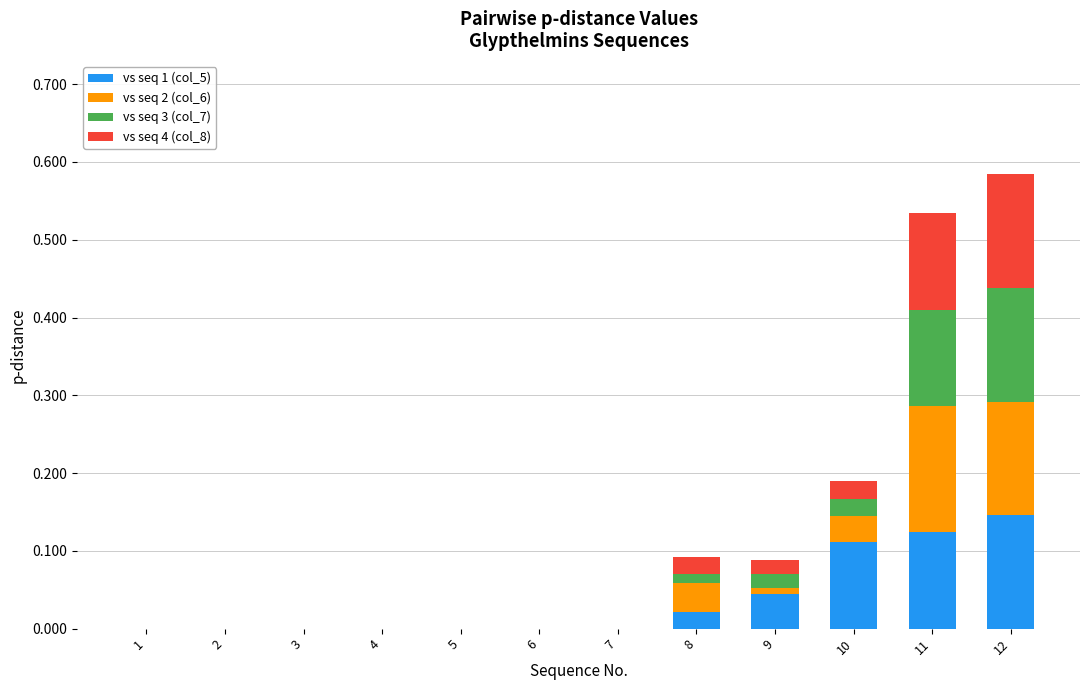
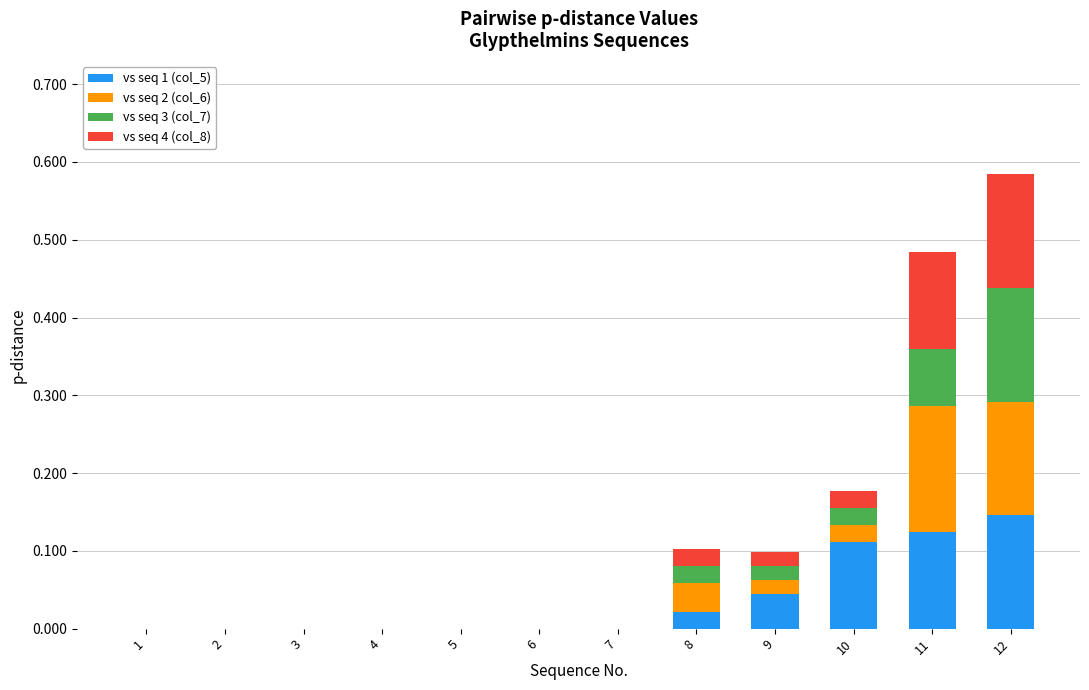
  {
    "vs seq 1 (col_5)": {
      "1": 0.00,
      "2": 0.00,
      "3": 0.00,
      "4": 0.00,
      "5": 0.00,
      "6": 0.00,
      "7": 0.00,
      "8": 0.02,
      "9": 0.04,
      "10": 0.11,
      "11": 0.12,
      "12": 0.15
    },
    "vs seq 2 (col_6)": {
      "1": 0.00,
      "2": 0.00,
      "3": 0.00,
      "4": 0.00,
      "5": 0.00,
      "6": 0.00,
      "7": 0.00,
      "8": 0.04,
-     "9": 0.01,
-     "10": 0.03,
+     "9": 0.02,
+     "10": 0.02,
      "11": 0.16,
      "12": 0.15
    },
    "vs seq 3 (col_7)": {
      "1": 0.00,
      "2": 0.00,
      "3": 0.00,
      "4": 0.00,
      "5": 0.00,
      "6": 0.00,
      "7": 0.00,
-     "8": 0.01,
+     "8": 0.02,
      "9": 0.02,
      "10": 0.02,
-     "11": 0.12,
+     "11": 0.07,
      "12": 0.15
    },
    "vs seq 4 (col_8)": {
      "1": 0.00,
      "2": 0.00,
      "3": 0.00,
      "4": 0.00,
      "5": 0.00,
      "6": 0.00,
      "7": 0.00,
      "8": 0.02,
      "9": 0.02,
      "10": 0.02,
      "11": 0.12,
      "12": 0.15
    }
  }
